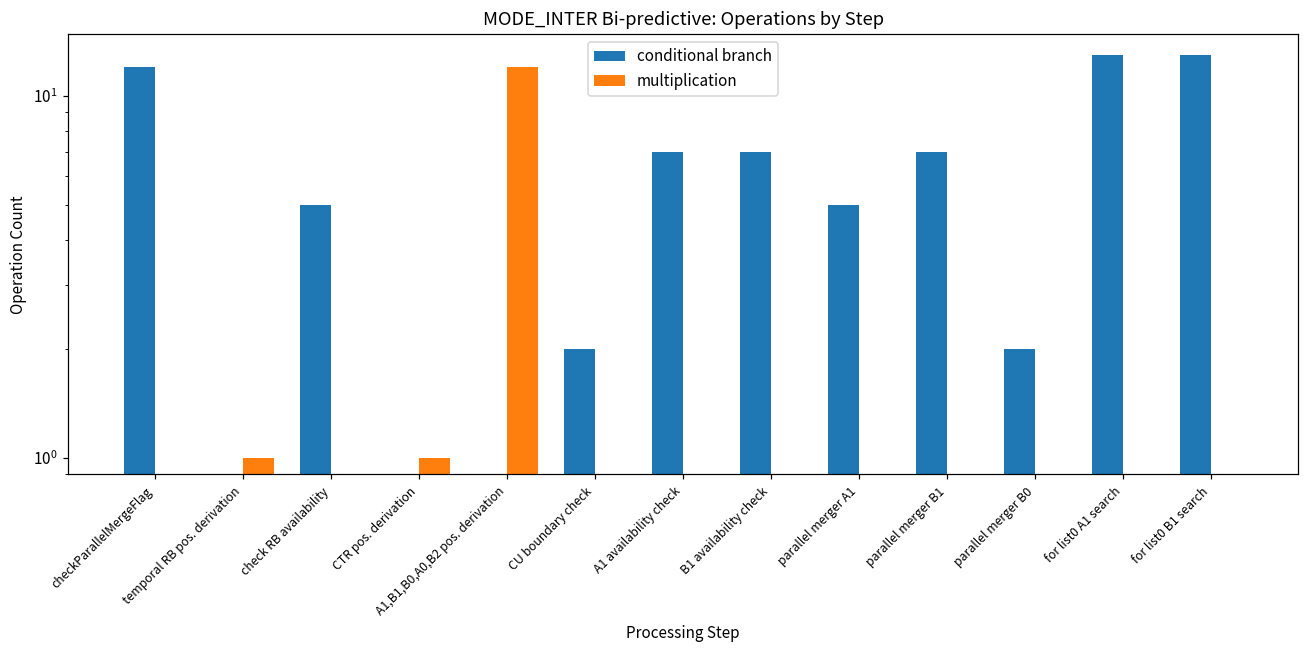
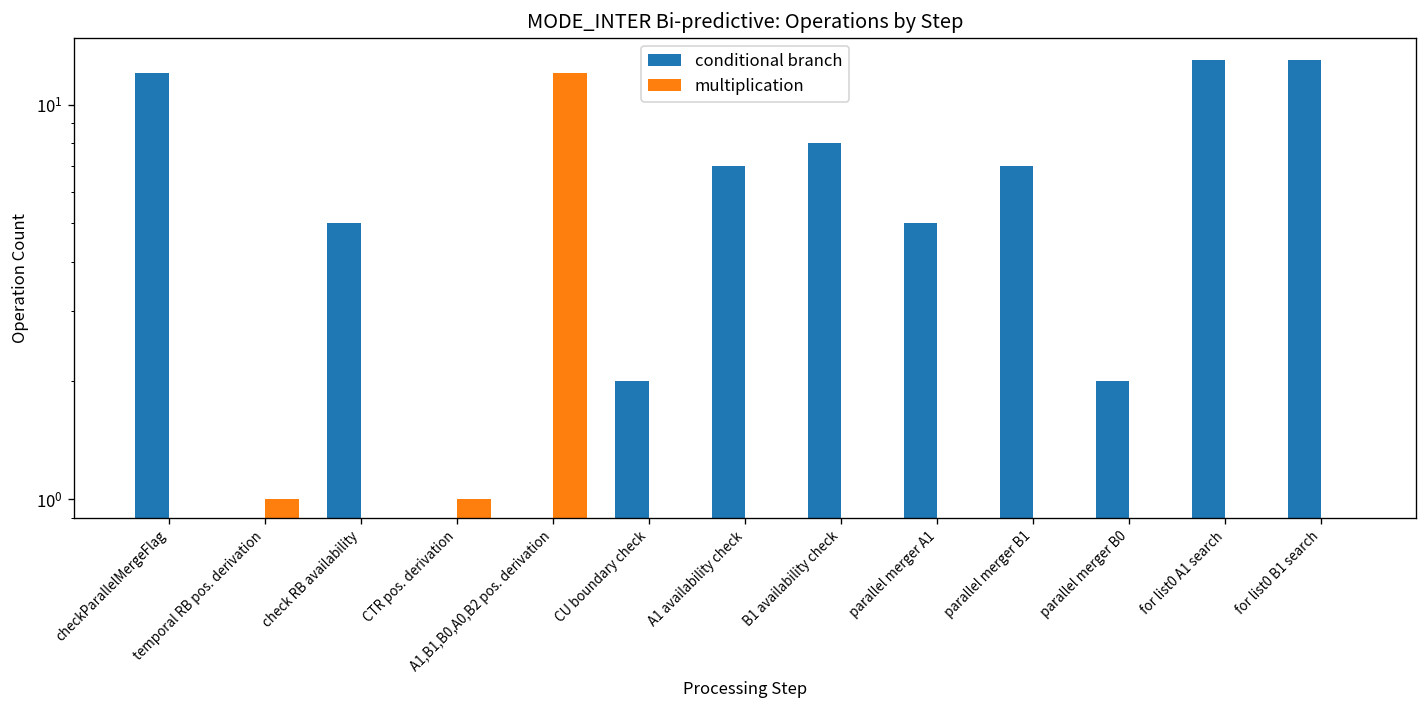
  {
    "conditional branch": {
      "checkParallelMergeFlag": 12,
      "check RB availability": 5,
      "CU boundary check": 2,
      "A1 availability check": 7,
-     "B1 availability check": 7,
+     "B1 availability check": 8,
      "parallel merger A1": 5,
      "parallel merger B1": 7,
      "parallel merger B0": 2,
      "for list0 A1 search": 13,
      "for list0 B1 search": 13
    },
    "multiplication": {
      "temporal RB pos. derivation": 1,
      "CTR pos. derivation": 1,
      "A1,B1,B0,A0,B2 pos. derivation": 12
    }
  }
